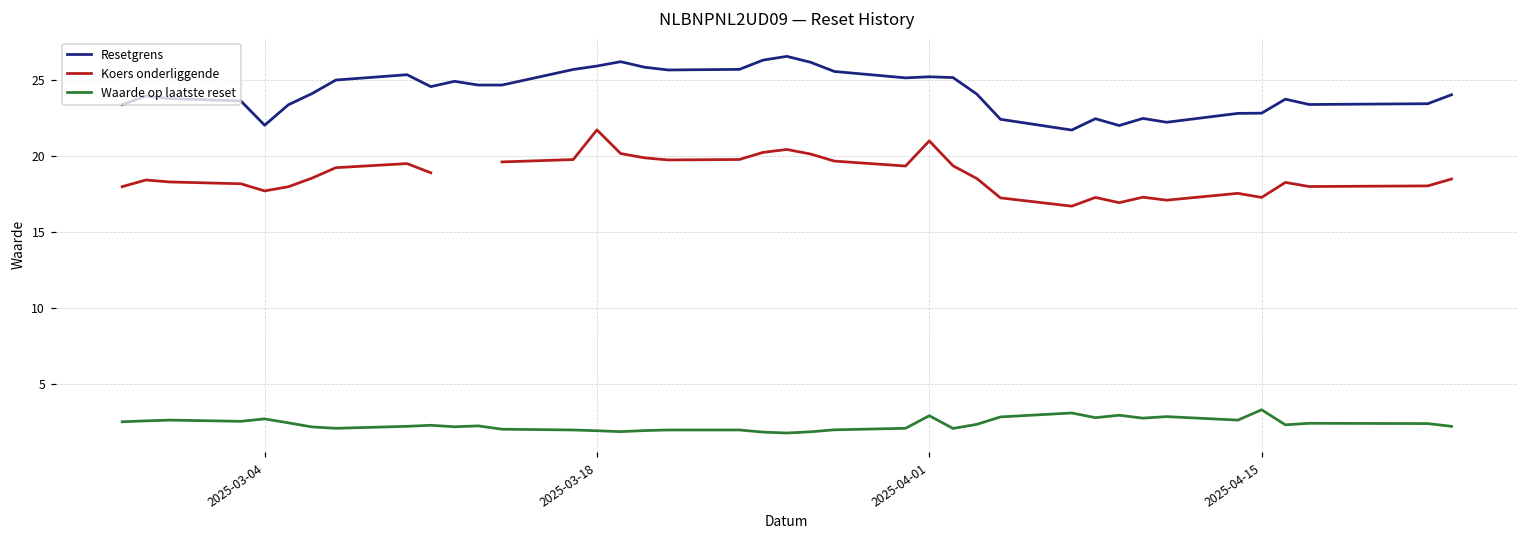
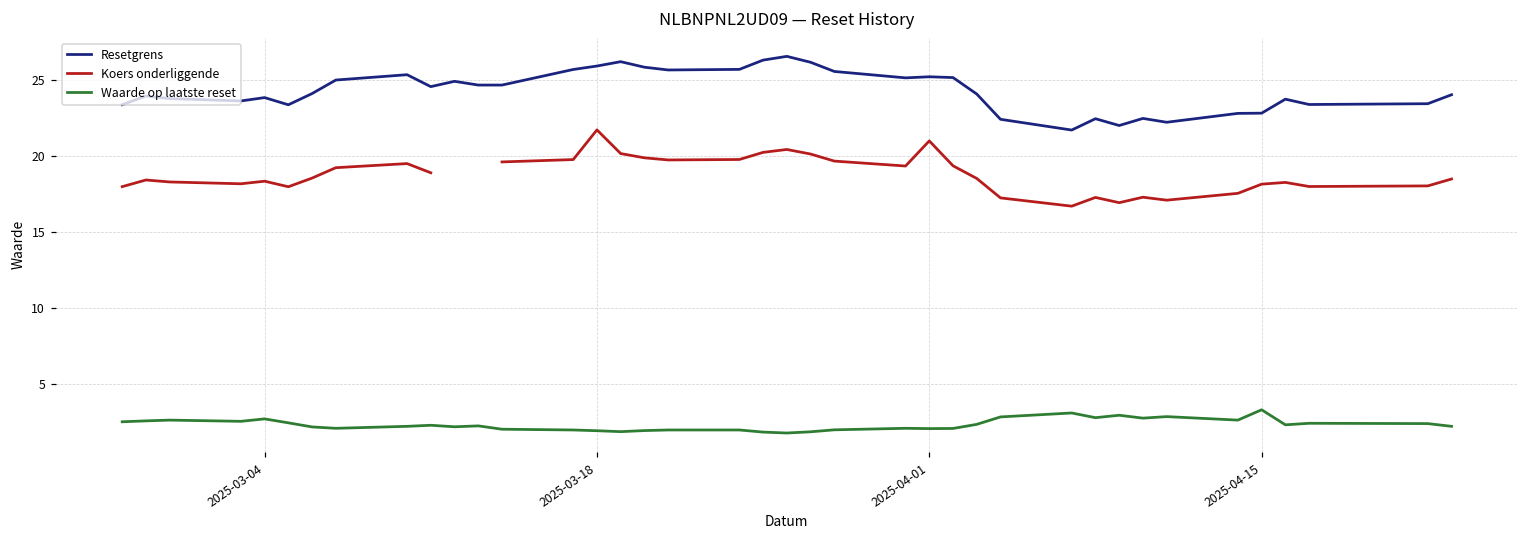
  {
    "Resetgrens": {
-     "2025-03-04": 22.0,
+     "2025-03-04": 23.9,
      "2025-03-18": 25.9,
      "2025-04-01": 25.2,
      "2025-04-15": 22.8
    },
    "Koers onderliggende": {
-     "2025-03-04": 17.7,
+     "2025-03-04": 18.4,
      "2025-03-18": 21.7,
      "2025-04-01": 21.0,
-     "2025-04-15": 17.3
+     "2025-04-15": 18.2
    },
    "Waarde op laatste reset": {
      "2025-03-04": 2.7,
      "2025-03-18": 1.9,
-     "2025-04-01": 2.9,
+     "2025-04-01": 2.1,
      "2025-04-15": 3.3
    }
  }
